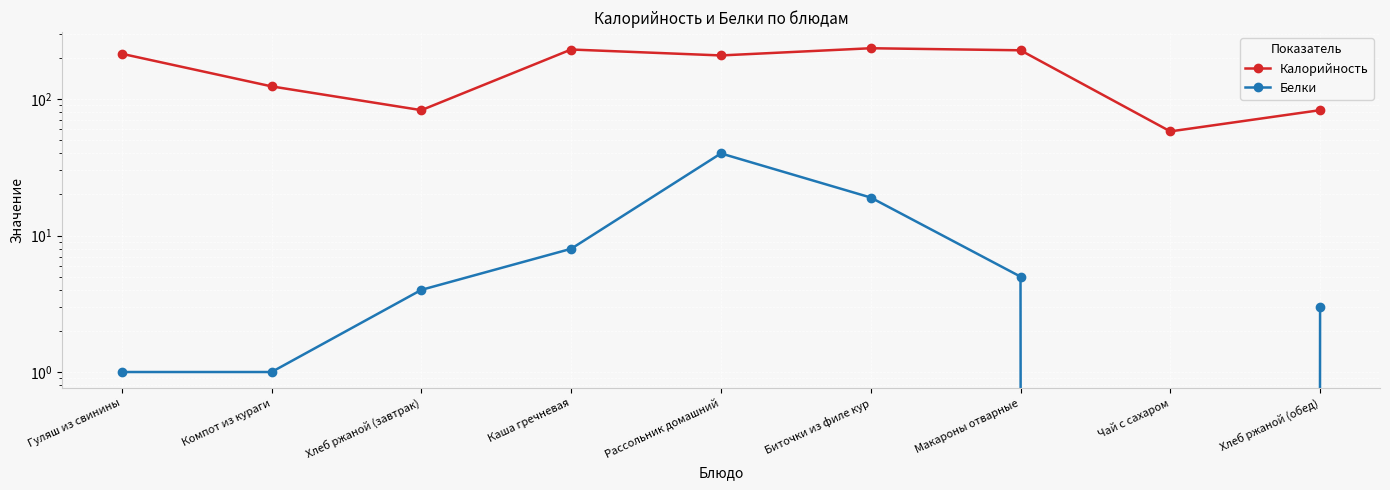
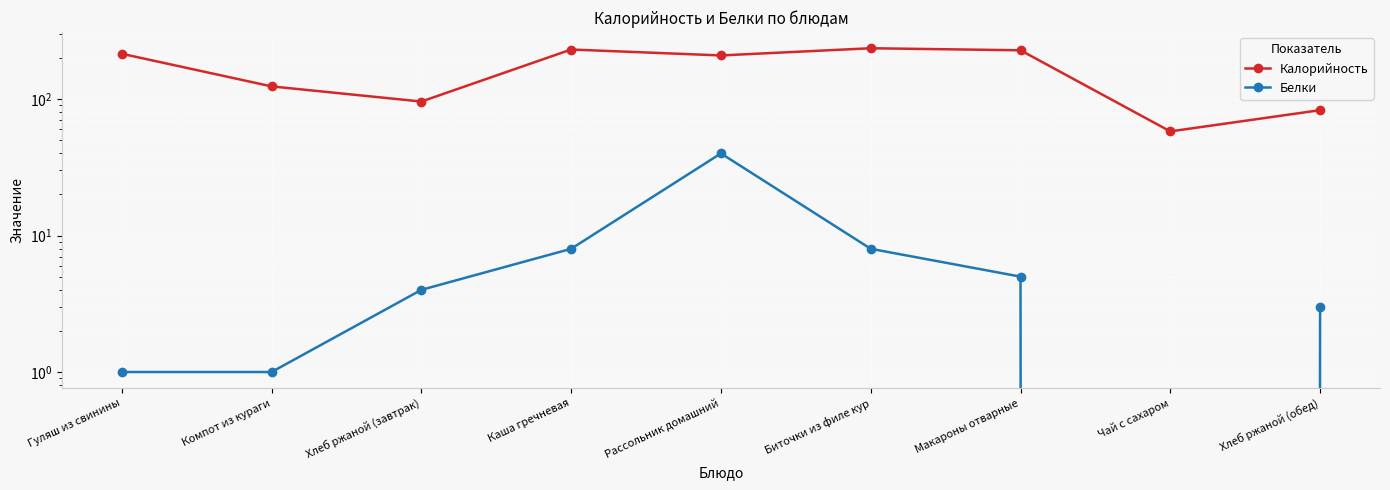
  {
    "Калорийность": {
      "Гуляш из свинины": 220,
      "Компот из кураги": 120,
-     "Хлеб ржаной (завтрак)": 80,
+     "Хлеб ржаной (завтрак)": 100,
      "Каша гречневая": 230,
      "Рассольник домашний": 210,
      "Биточки из филе кур": 240,
      "Макароны отварные": 230,
      "Чай с сахаром": 58,
      "Хлеб ржаной (обед)": 80
    },
    "Белки": {
      "Гуляш из свинины": 1,
      "Компот из кураги": 1,
      "Хлеб ржаной (завтрак)": 4,
      "Каша гречневая": 8,
      "Рассольник домашний": 40,
-     "Биточки из филе кур": 19,
+     "Биточки из филе кур": 8,
      "Макароны отварные": 5,
      "Хлеб ржаной (обед)": 3
    }
  }
